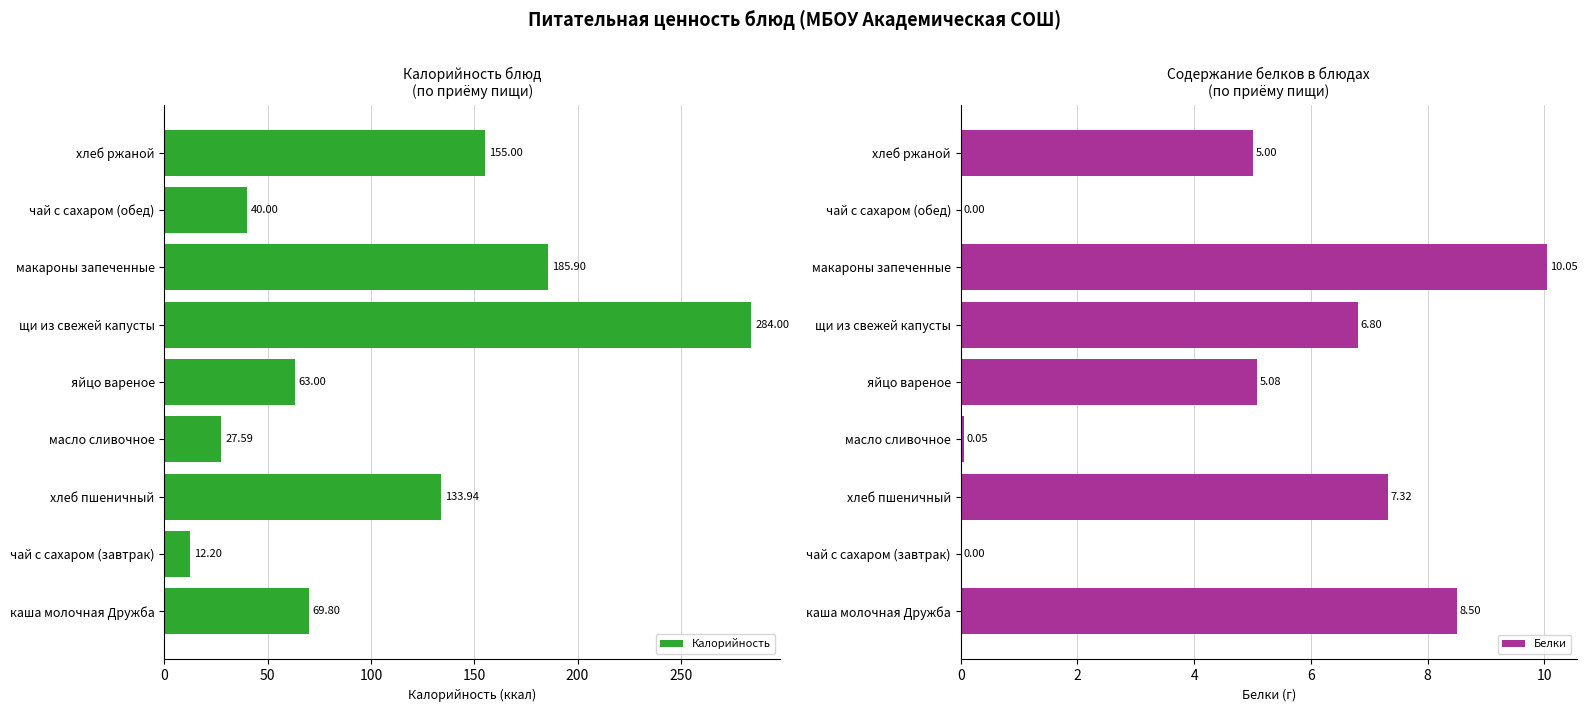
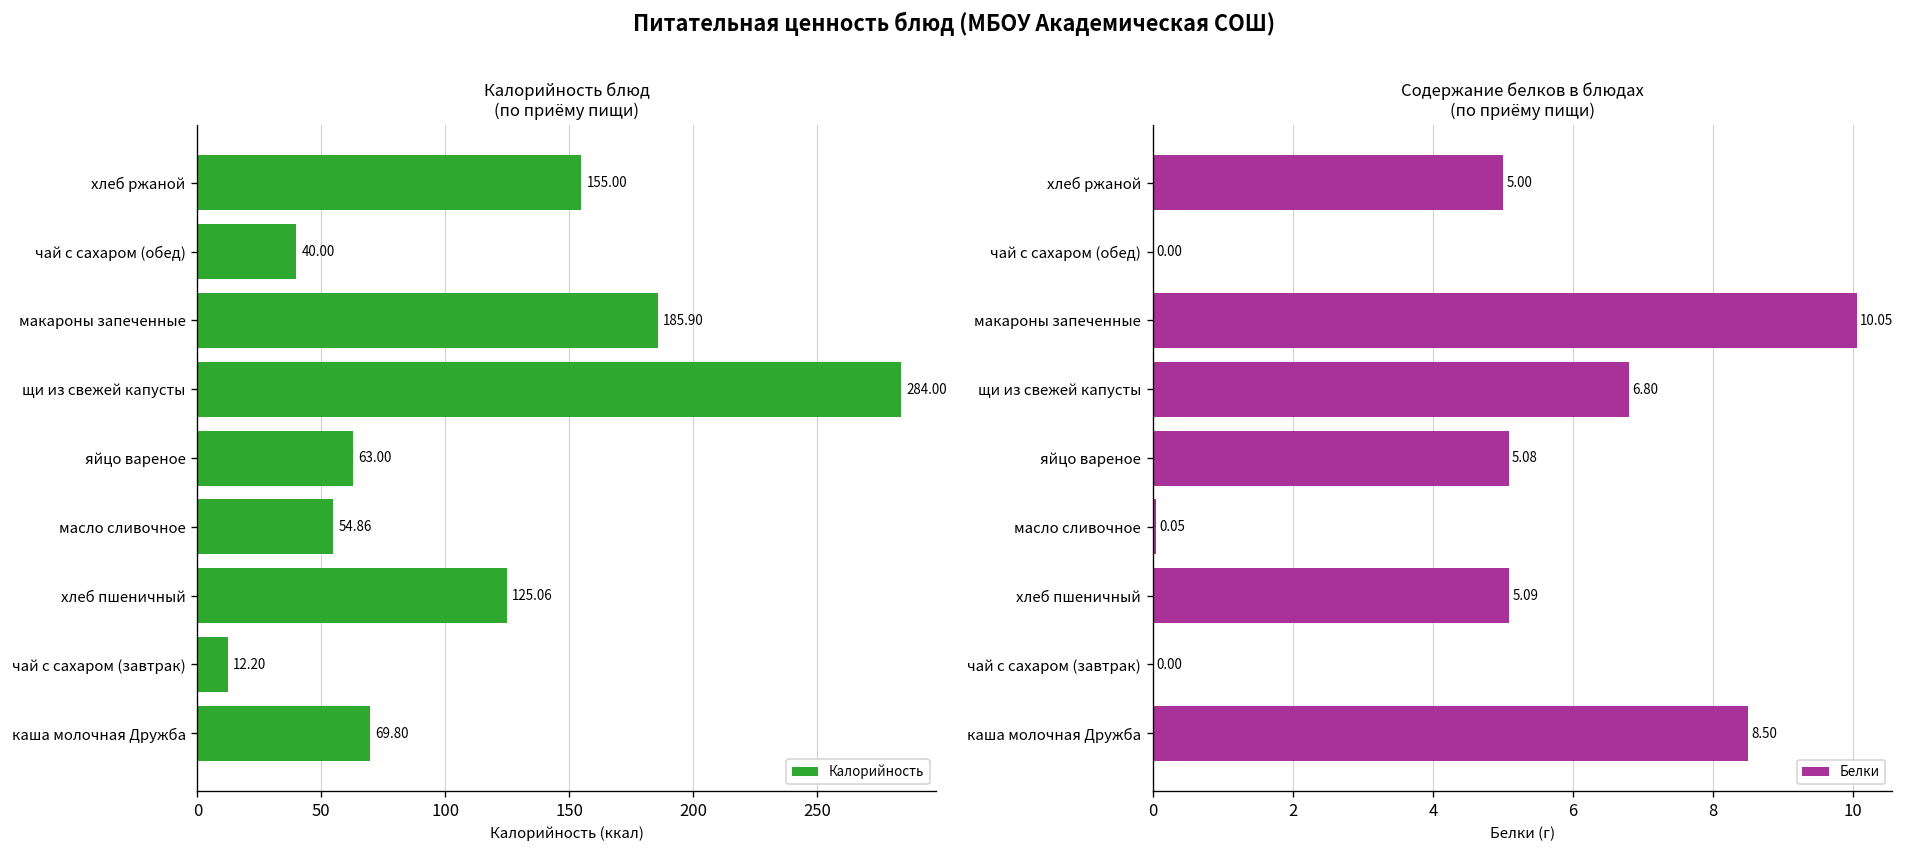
  {
    "Калорийность блюд (по приёму пищи)": {
      "хлеб ржаной": 155.00,
      "чай с сахаром (обед)": 40.00,
      "макароны запеченные": 185.90,
      "щи из свежей капусты": 284.00,
      "яйцо вареное": 63.00,
-     "масло сливочное": 27.59,
-     "хлеб пшеничный": 133.94,
+     "масло сливочное": 54.86,
+     "хлеб пшеничный": 125.06,
      "чай с сахаром (завтрак)": 12.20,
      "каша молочная Дружба": 69.80
    },
    "Содержание белков в блюдах (по приёму пищи)": {
      "хлеб ржаной": 5.00,
      "чай с сахаром (обед)": 0.00,
      "макароны запеченные": 10.05,
      "щи из свежей капусты": 6.80,
      "яйцо вареное": 5.08,
      "масло сливочное": 0.05,
-     "хлеб пшеничный": 7.32,
+     "хлеб пшеничный": 5.09,
      "чай с сахаром (завтрак)": 0.00,
      "каша молочная Дружба": 8.50
    }
  }
